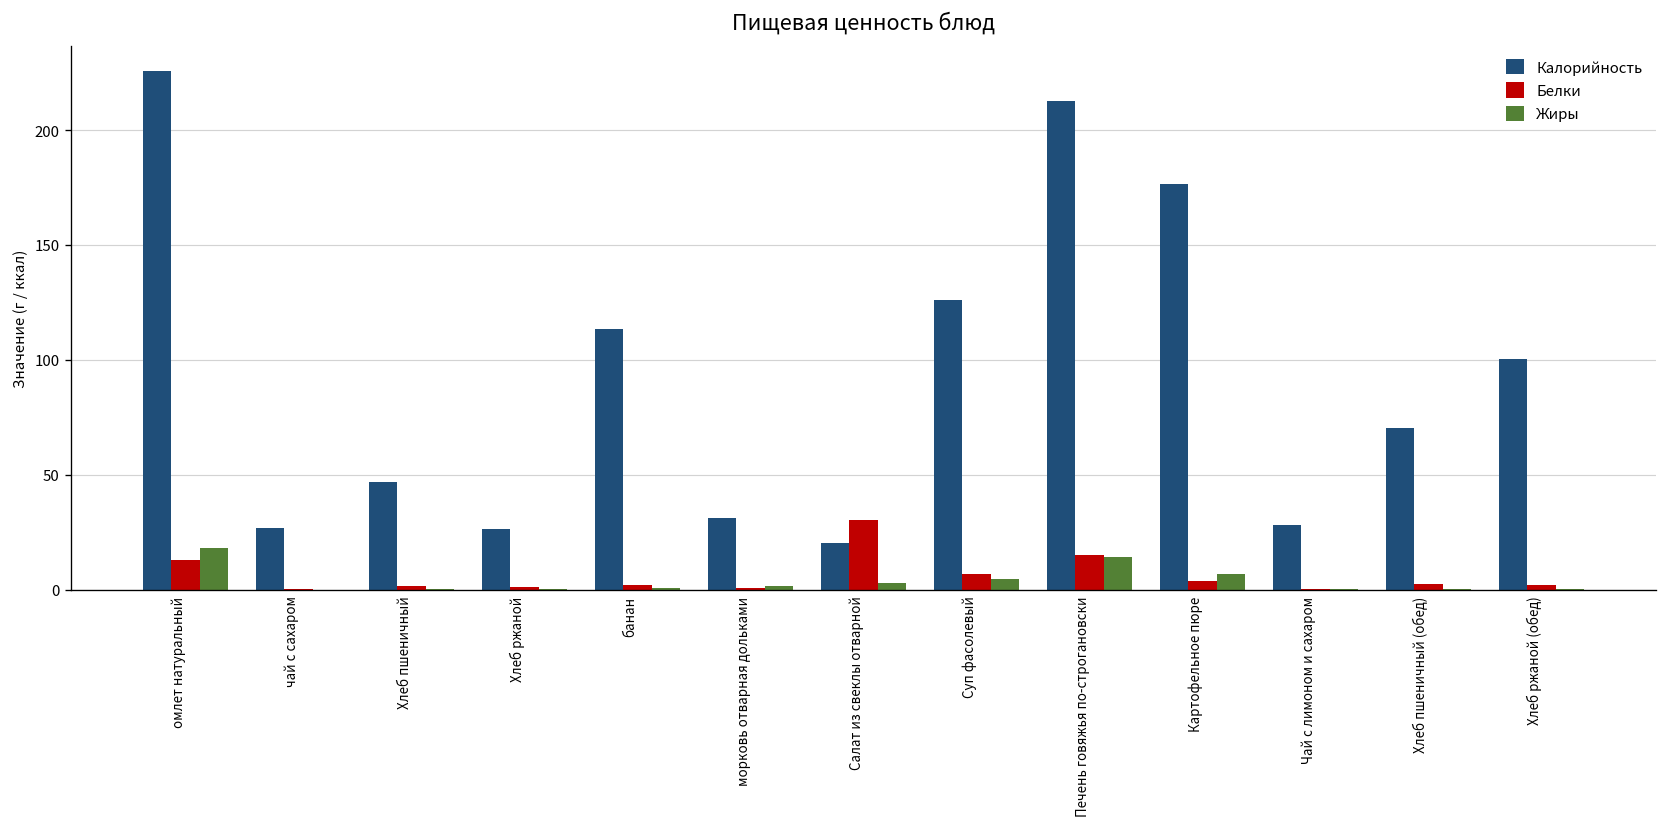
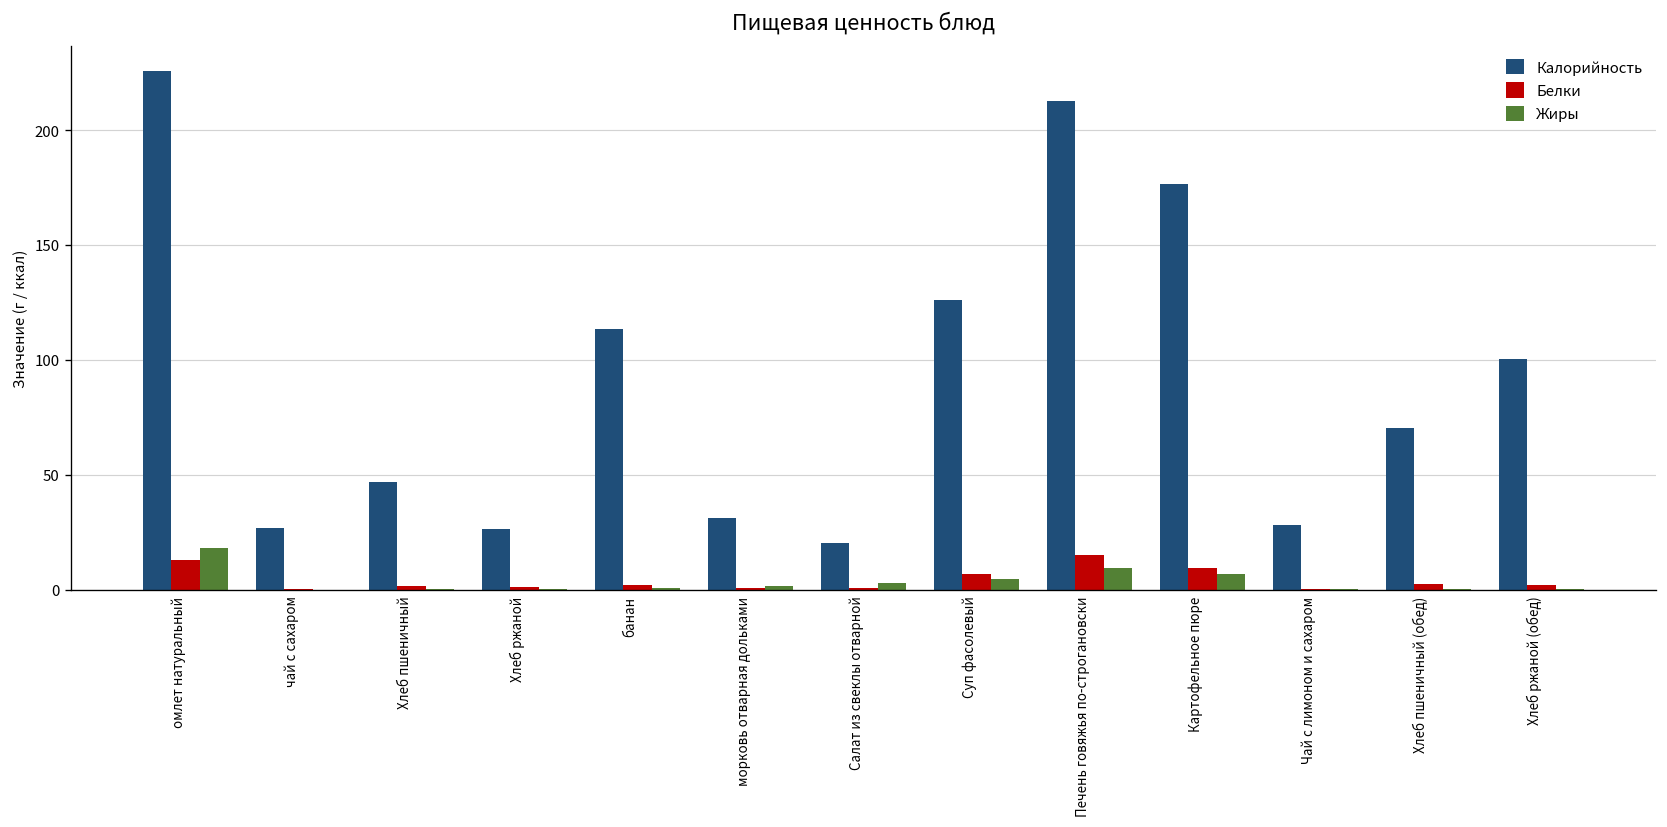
  {
    "Калорийность": {
      "омлет натуральный": 226,
      "чай с сахаром": 27,
      "Хлеб пшеничный": 47,
      "Хлеб ржаной": 26,
      "банан": 113,
      "морковь отварная дольками": 31,
      "Салат из свеклы отварной": 20,
      "Суп фасолевый": 126,
      "Печень говяжья по-строгановски": 213,
      "Картофельное пюре": 177,
      "Чай с лимоном и сахаром": 28,
      "Хлеб пшеничный (обед)": 70,
      "Хлеб ржаной (обед)": 100
    },
    "Белки": {
      "омлет натуральный": 13,
      "Хлеб пшеничный": 2,
      "банан": 2,
-     "Салат из свеклы отварной": 30,
+     "Салат из свеклы отварной": 1,
      "Суп фасолевый": 7,
      "Печень говяжья по-строгановски": 15,
-     "Картофельное пюре": 4,
+     "Картофельное пюре": 9,
      "Хлеб пшеничный (обед)": 2,
      "Хлеб ржаной (обед)": 2
    },
    "Жиры": {
      "омлет натуральный": 18,
      "морковь отварная дольками": 2,
      "Салат из свеклы отварной": 3,
      "Суп фасолевый": 5,
-     "Печень говяжья по-строгановски": 14,
+     "Печень говяжья по-строгановски": 9,
      "Картофельное пюре": 7
    }
  }
